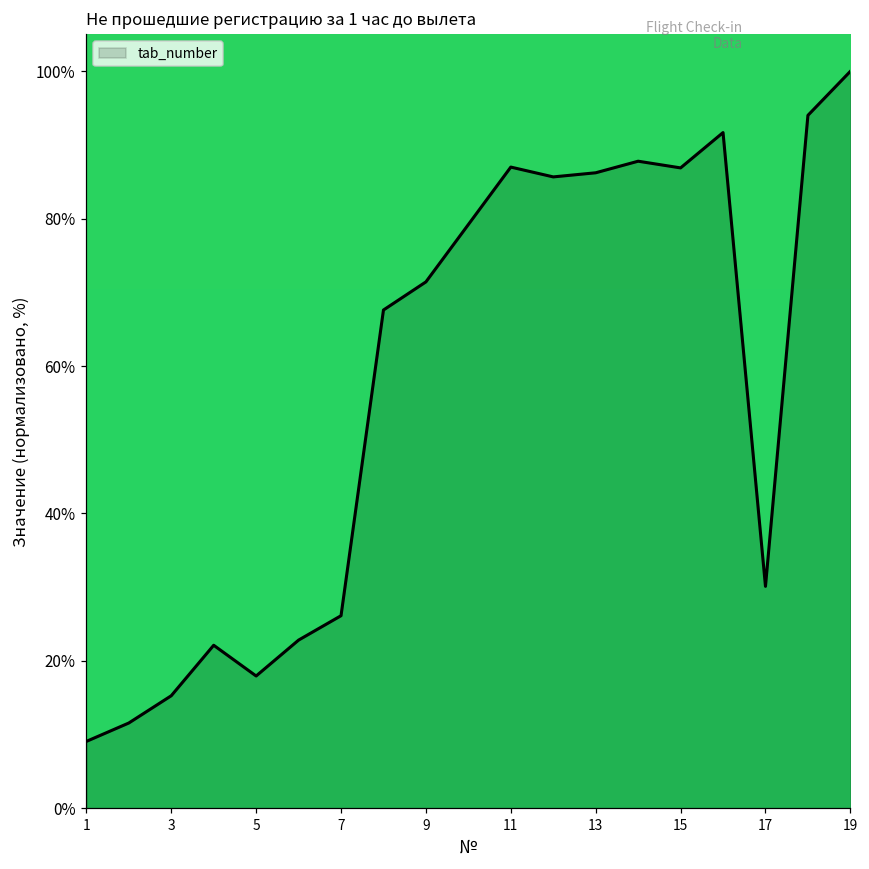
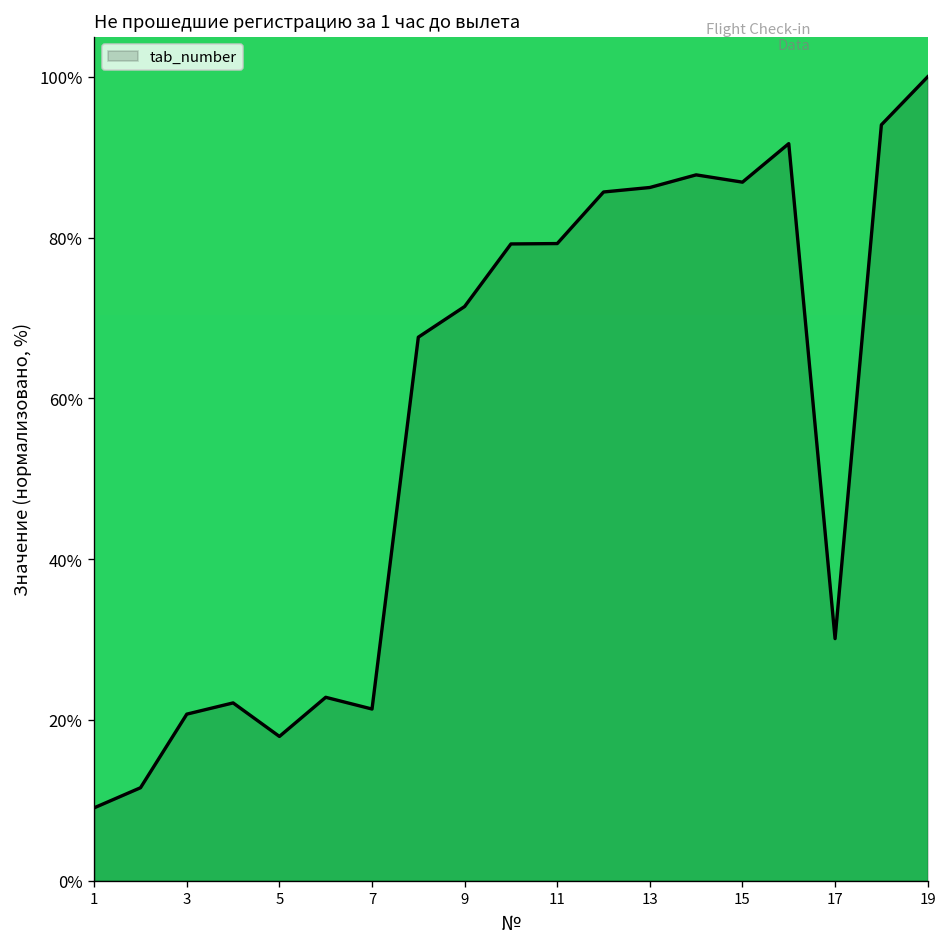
  {
    "1": "9%",
-   "3": "15%",
+   "3": "21%",
    "5": "18%",
-   "7": "26%",
+   "7": "21%",
    "9": "71%",
-   "11": "87%",
+   "11": "79%",
    "13": "86%",
    "15": "87%",
    "17": "30%",
    "19": "100%"
  }
